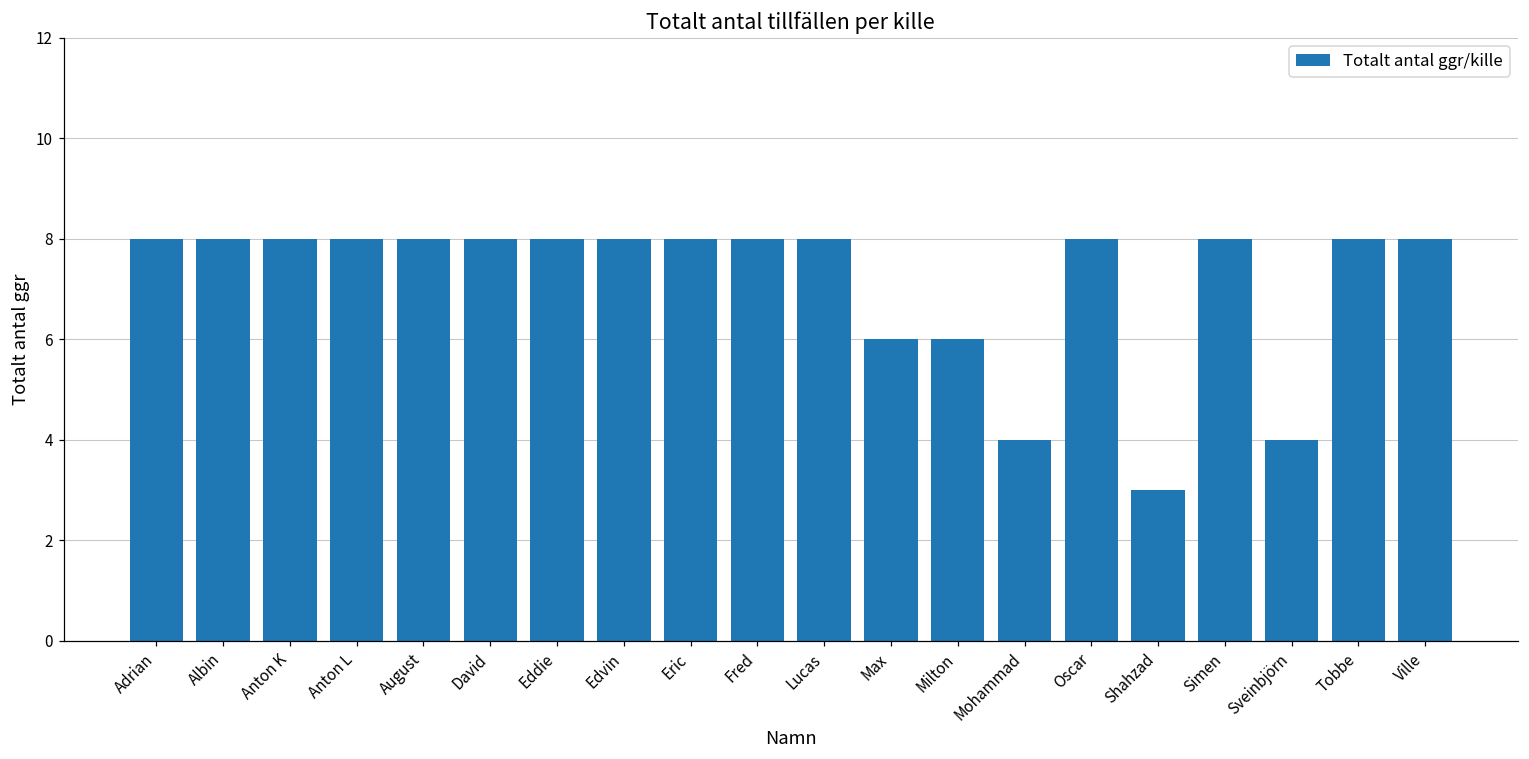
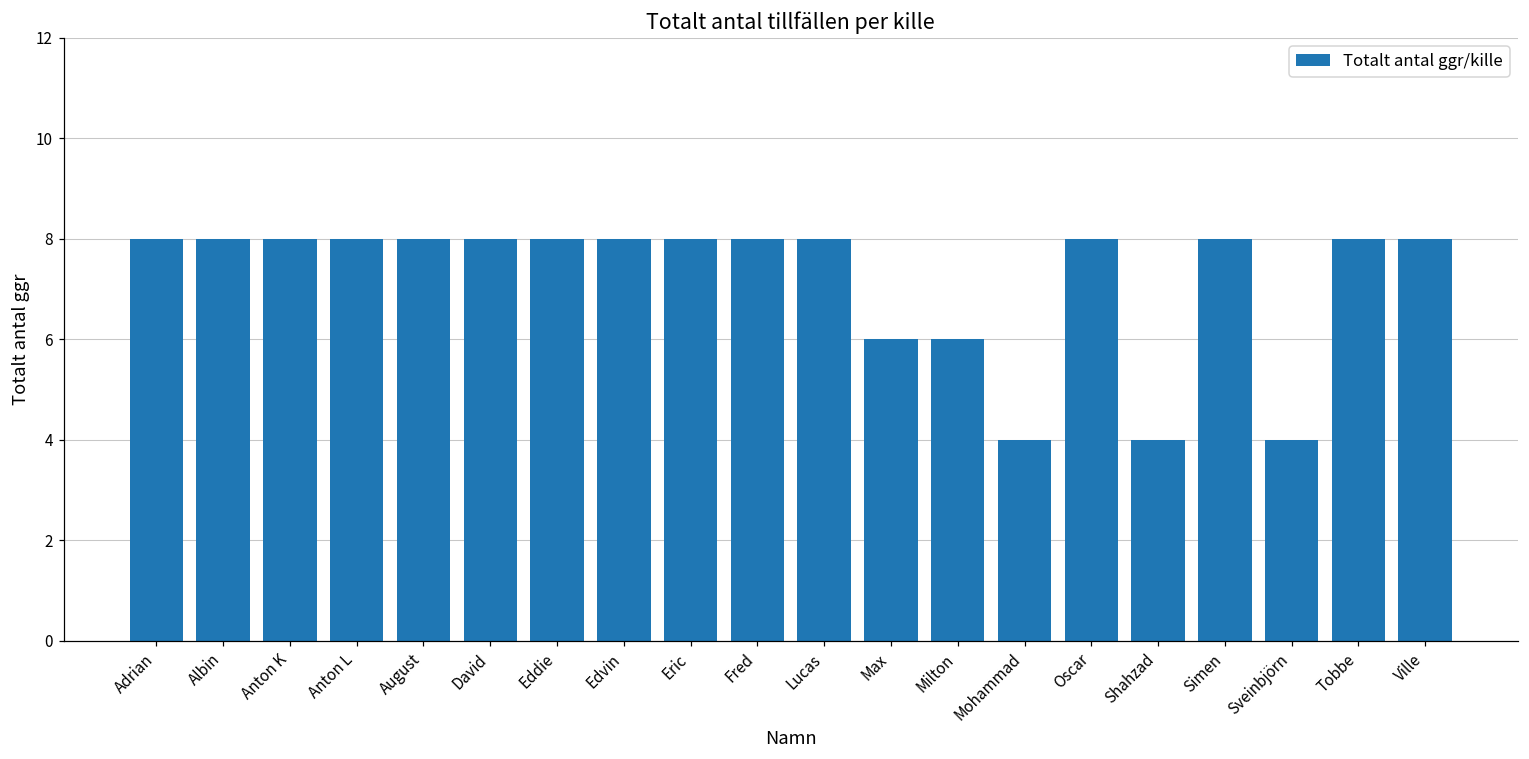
  {
    "Adrian": 8,
    "Albin": 8,
    "Anton K": 8,
    "Anton L": 8,
    "August": 8,
    "David": 8,
    "Eddie": 8,
    "Edvin": 8,
    "Eric": 8,
    "Fred": 8,
    "Lucas": 8,
    "Max": 6,
    "Milton": 6,
    "Mohammad": 4,
    "Oscar": 8,
-   "Shahzad": 3,
+   "Shahzad": 4,
    "Simen": 8,
    "Sveinbjörn": 4,
    "Tobbe": 8,
    "Ville": 8
  }
